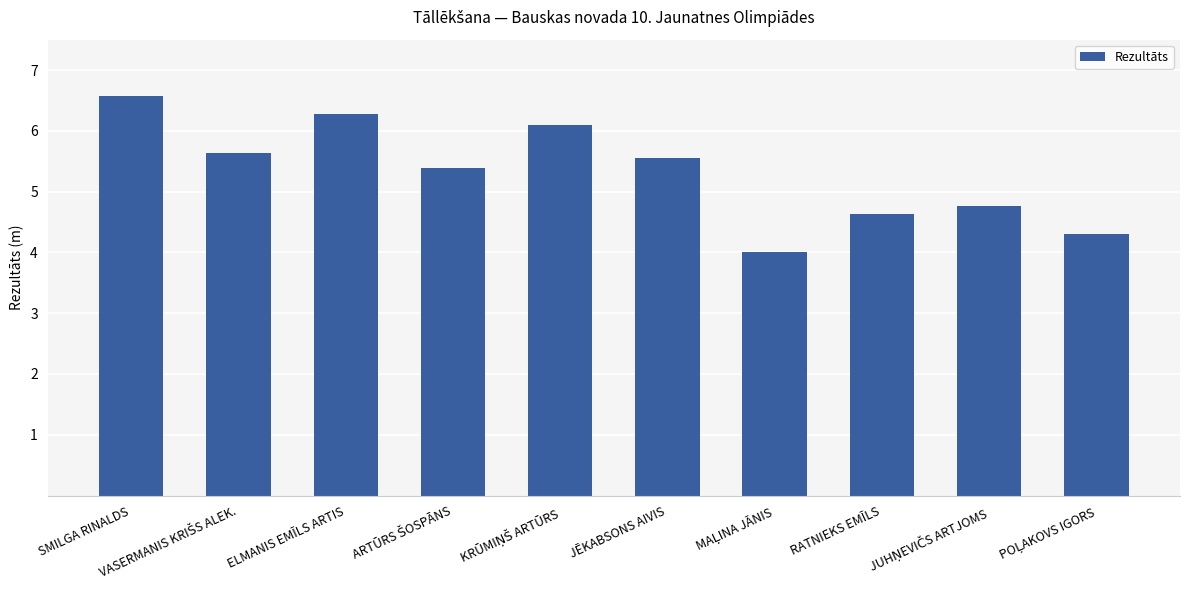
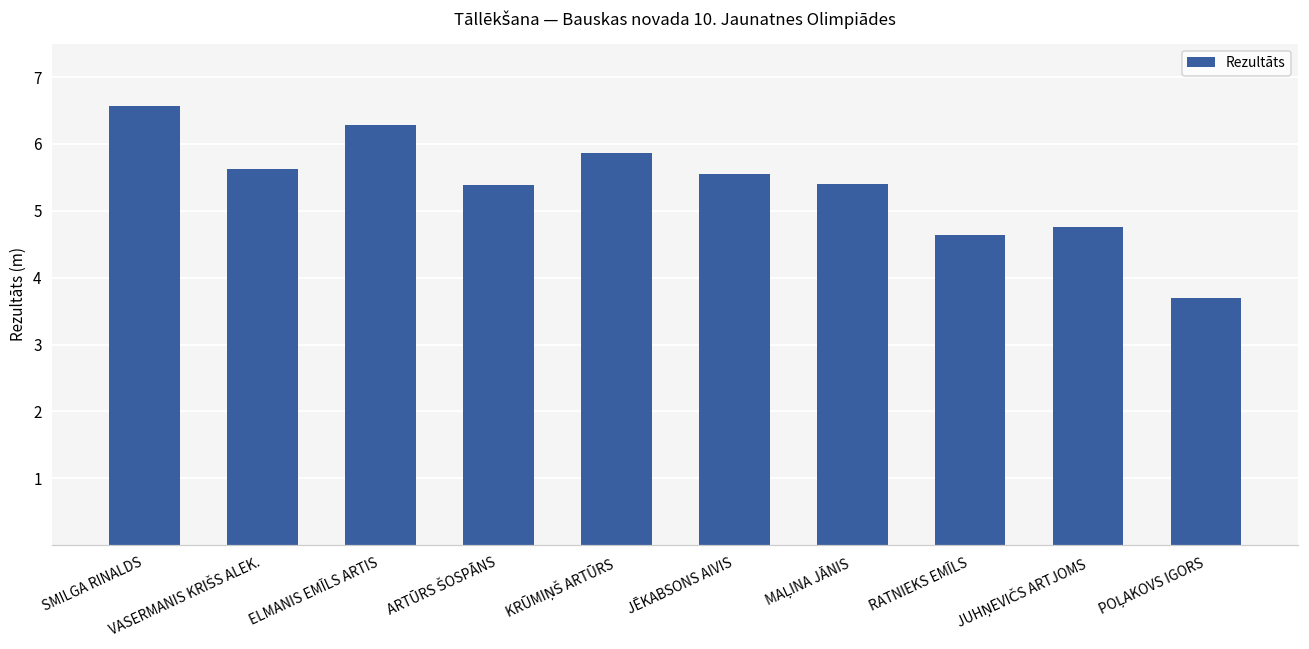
  {
    "SMILGA RINALDS": 6.6,
    "VASERMANIS KRIŠS ALEK.": 5.6,
    "ELMANIS EMĪLS ARTIS": 6.3,
    "ARTŪRS ŠOSPĀNS": 5.4,
-   "KRŪMIŅŠ ARTŪRS": 6.1,
+   "KRŪMIŅŠ ARTŪRS": 5.9,
    "JĒKABSONS AIVIS": 5.6,
-   "MAĻINA JĀNIS": 4.0,
+   "MAĻINA JĀNIS": 5.4,
    "RATNIEKS EMĪLS": 4.6,
    "JUHŅEVIČS ARTJOMS": 4.8,
-   "POĻAKOVS IGORS": 4.3
+   "POĻAKOVS IGORS": 3.7
  }
